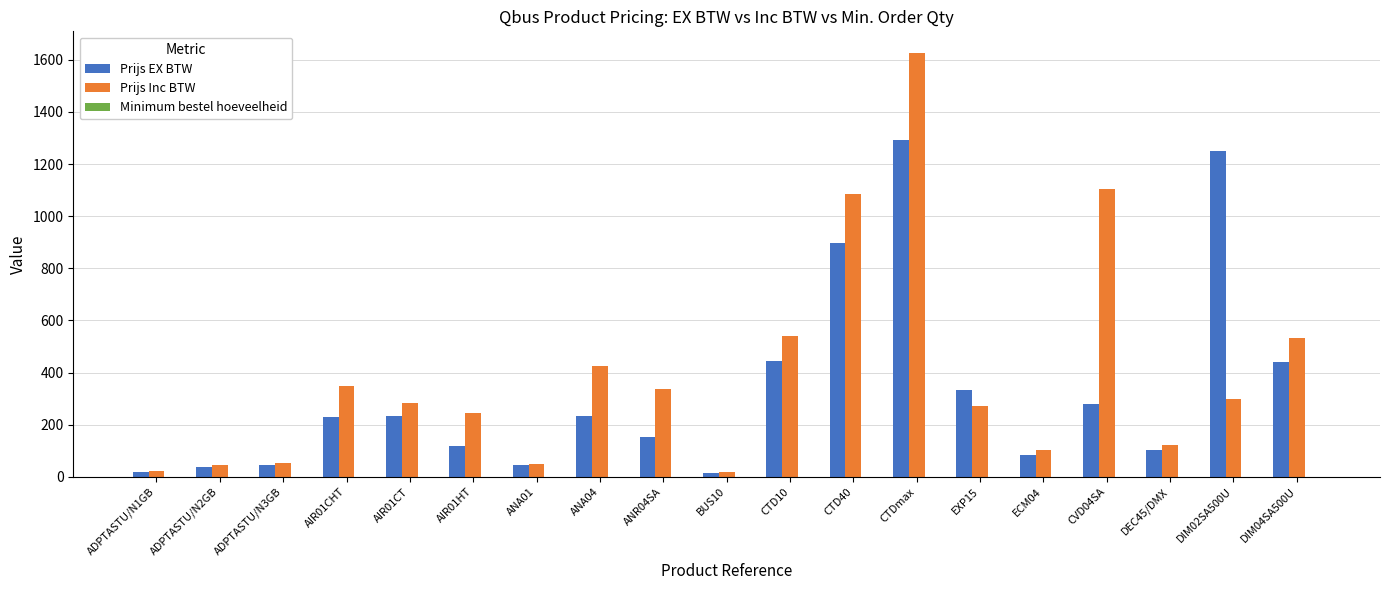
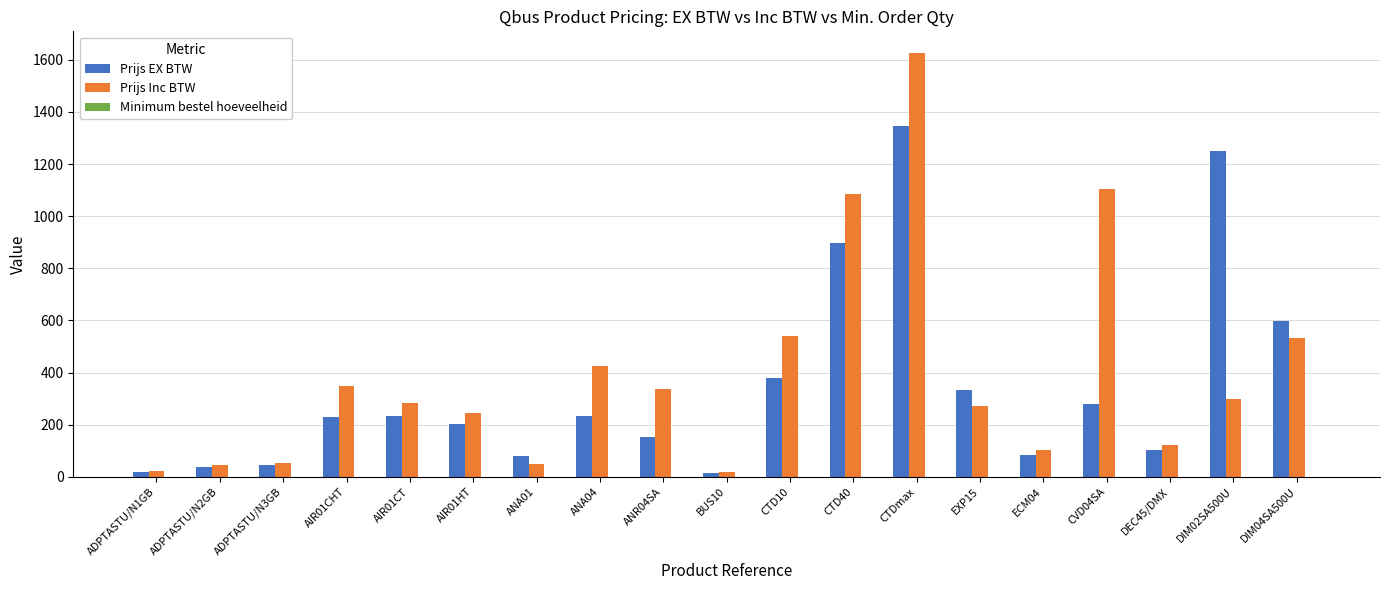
  {
    "Prijs EX BTW": {
      "ADPTASTU/N1GB": 20,
      "ADPTASTU/N2GB": 40,
      "ADPTASTU/N3GB": 50,
      "AIR01CHT": 230,
      "AIR01CT": 230,
-     "AIR01HT": 120,
-     "ANA01": 50,
+     "AIR01HT": 200,
+     "ANA01": 80,
      "ANA04": 230,
      "ANR04SA": 150,
      "BUS10": 20,
-     "CTD10": 450,
+     "CTD10": 380,
      "CTD40": 900,
-     "CTDmax": 1290,
+     "CTDmax": 1350,
      "EXP15": 330,
      "ECM04": 90,
      "CVD04SA": 280,
      "DEC45/DMX": 100,
      "DIM02SA500U": 1250,
-     "DIM04SA500U": 440
+     "DIM04SA500U": 600
    },
    "Prijs Inc BTW": {
      "ADPTASTU/N1GB": 20,
      "ADPTASTU/N2GB": 40,
      "ADPTASTU/N3GB": 50,
      "AIR01CHT": 350,
      "AIR01CT": 280,
      "AIR01HT": 240,
      "ANA01": 50,
      "ANA04": 430,
      "ANR04SA": 340,
      "BUS10": 20,
      "CTD10": 540,
      "CTD40": 1080,
      "CTDmax": 1630,
      "EXP15": 270,
      "ECM04": 100,
      "CVD04SA": 1110,
      "DEC45/DMX": 120,
      "DIM02SA500U": 300,
      "DIM04SA500U": 530
    }
  }
